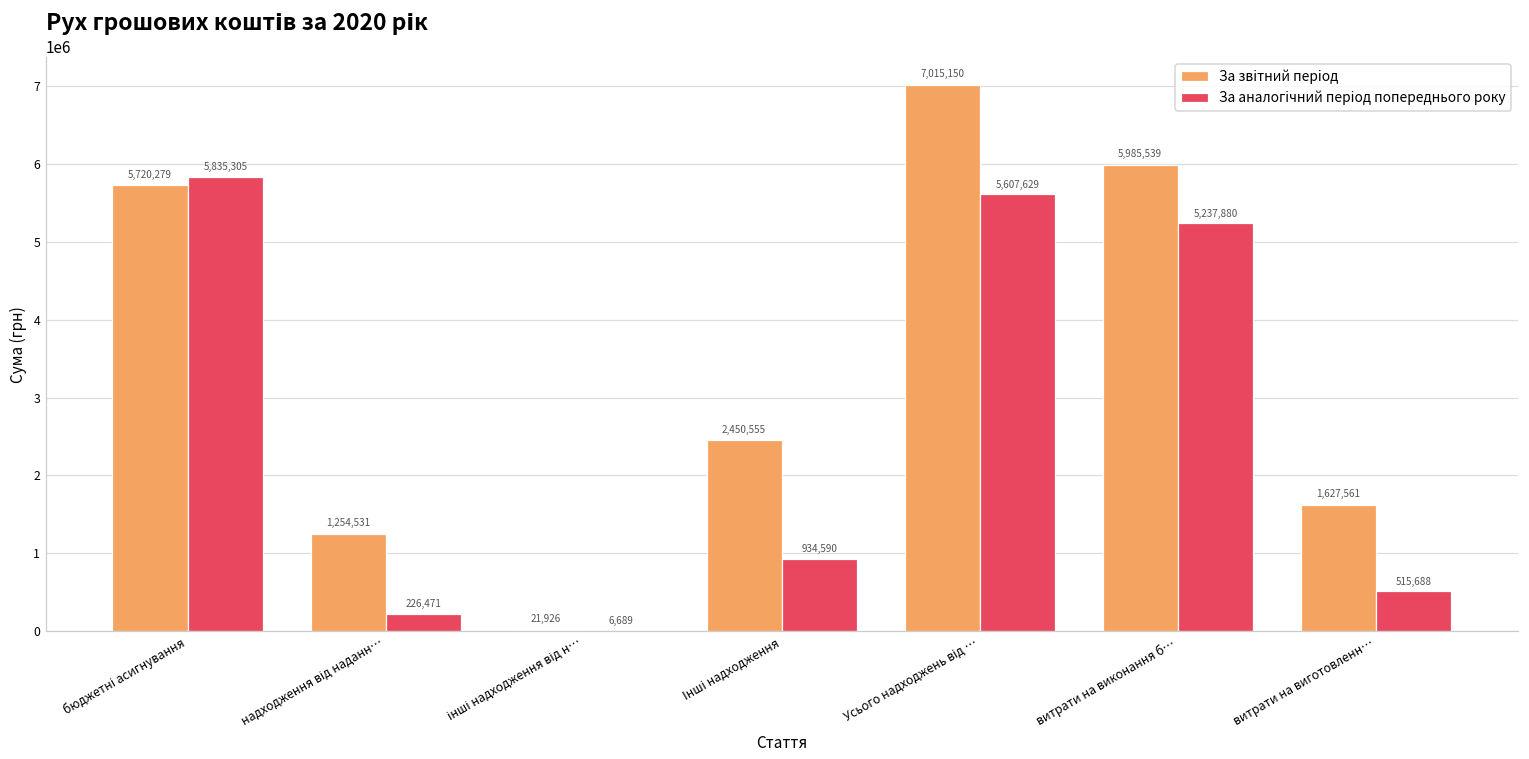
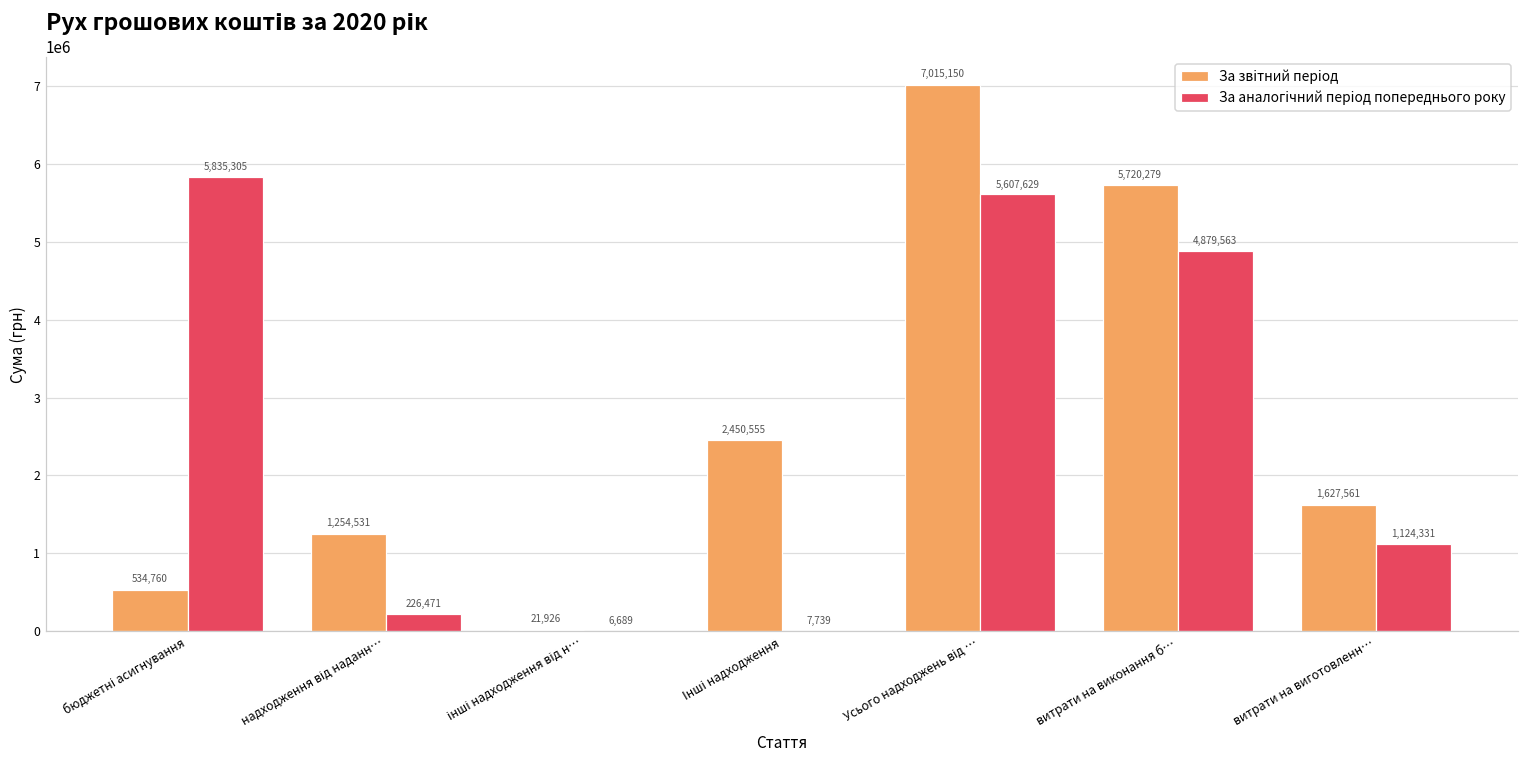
  {
    "За звітний період": {
-     "бюджетні асигнування": "5,720,279",
+     "бюджетні асигнування": "534,760",
      "надходження від наданн…": "1,254,531",
      "інші надходження від н…": "21,926",
      "Інші надходження": "2,450,555",
      "Усього надходжень від …": "7,015,150",
-     "витрати на виконання б…": "5,985,539",
+     "витрати на виконання б…": "5,720,279",
      "витрати на виготовленн…": "1,627,561"
    },
    "За аналогічний період попереднього року": {
      "бюджетні асигнування": "5,835,305",
      "надходження від наданн…": "226,471",
      "інші надходження від н…": "6,689",
-     "Інші надходження": "934,590",
+     "Інші надходження": "7,739",
      "Усього надходжень від …": "5,607,629",
-     "витрати на виконання б…": "5,237,880",
-     "витрати на виготовленн…": "515,688"
+     "витрати на виконання б…": "4,879,563",
+     "витрати на виготовленн…": "1,124,331"
    }
  }
